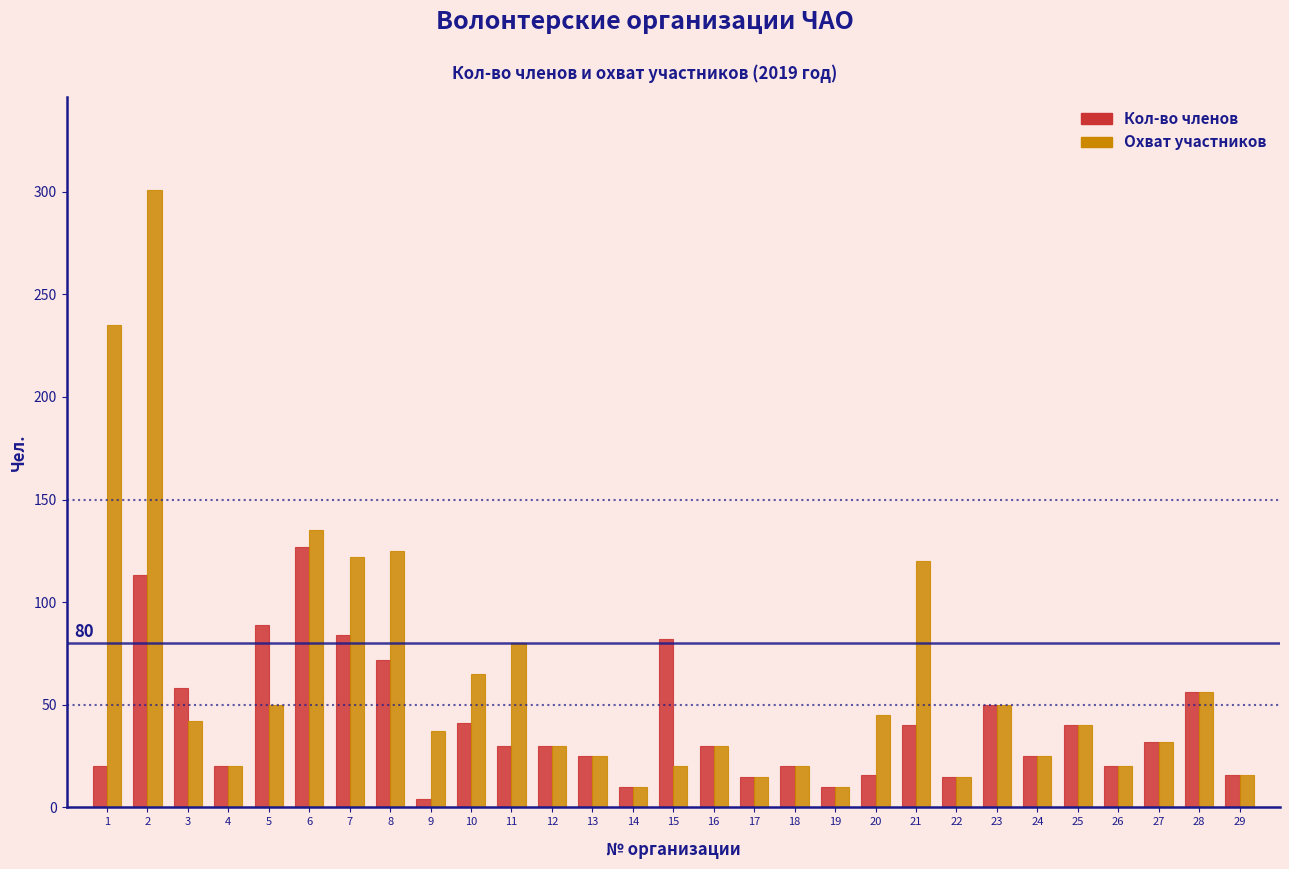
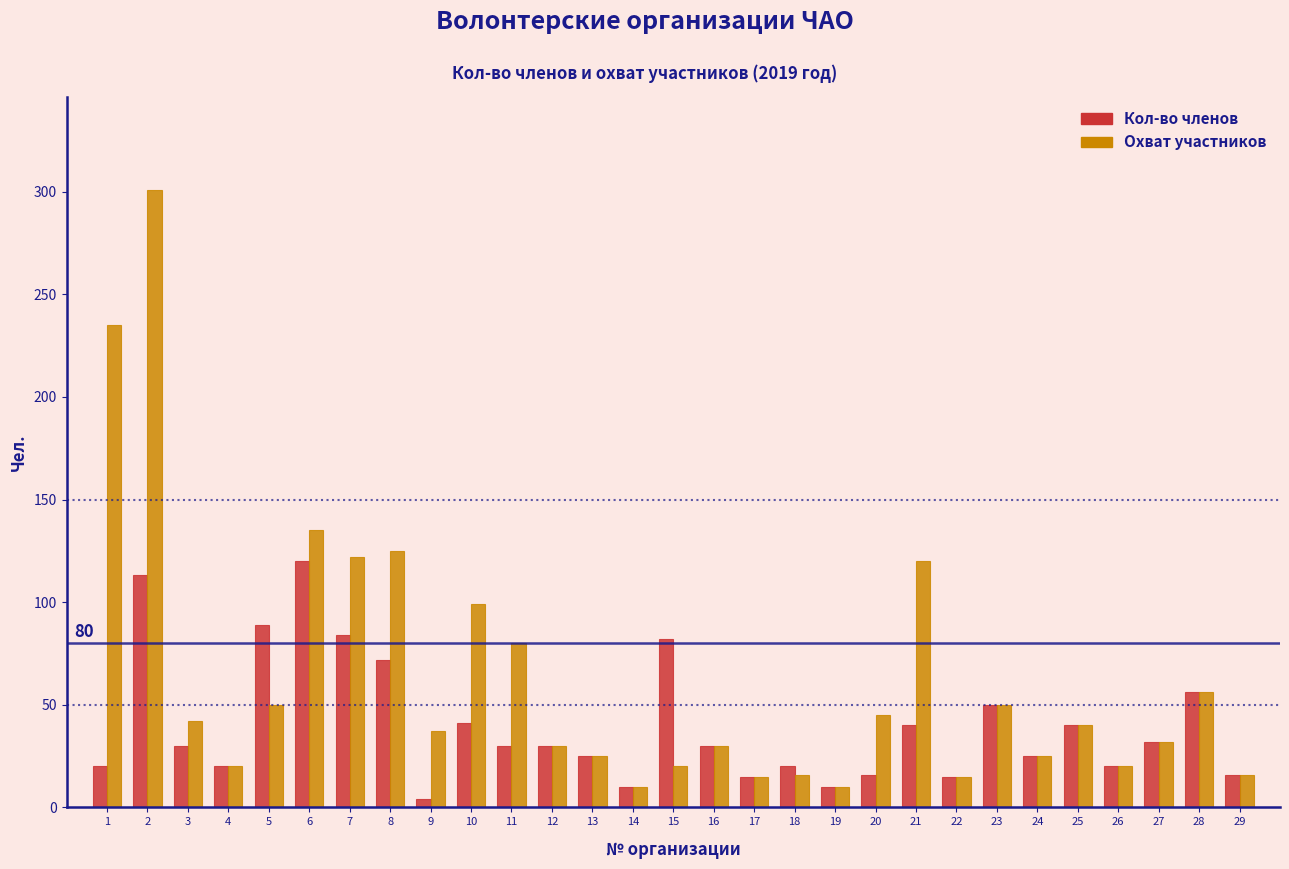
  {
    "Кол-во членов": {
      "1": 20,
      "2": 113,
-     "3": 58,
+     "3": 30,
      "4": 20,
      "5": 89,
-     "6": 127,
+     "6": 120,
      "7": 84,
      "8": 72,
      "9": 4,
      "10": 41,
      "11": 30,
      "12": 30,
      "13": 25,
      "14": 10,
      "15": 82,
      "16": 30,
      "17": 15,
      "18": 20,
      "19": 10,
      "20": 16,
      "21": 40,
      "22": 15,
      "23": 50,
      "24": 25,
      "25": 40,
      "26": 20,
      "27": 32,
      "28": 56,
      "29": 16
    },
    "Охват участников": {
      "1": 235,
      "2": 301,
      "3": 42,
      "4": 20,
      "5": 50,
      "6": 135,
      "7": 122,
      "8": 125,
      "9": 37,
-     "10": 65,
+     "10": 99,
      "11": 80,
      "12": 30,
      "13": 25,
      "14": 10,
      "15": 20,
      "16": 30,
      "17": 15,
-     "18": 20,
+     "18": 16,
      "19": 10,
      "20": 45,
      "21": 120,
      "22": 15,
      "23": 50,
      "24": 25,
      "25": 40,
      "26": 20,
      "27": 32,
      "28": 56,
      "29": 16
    }
  }
